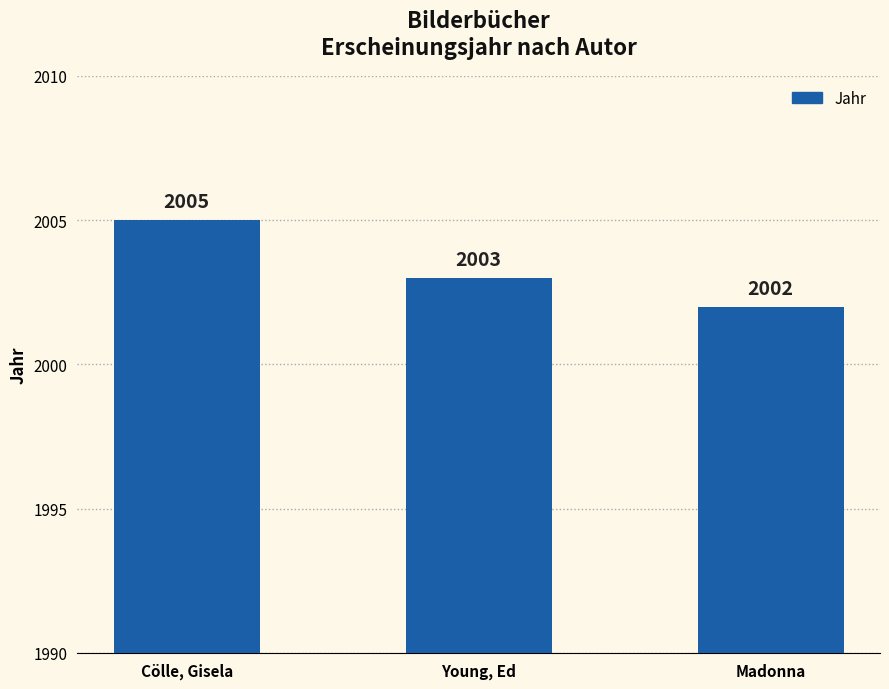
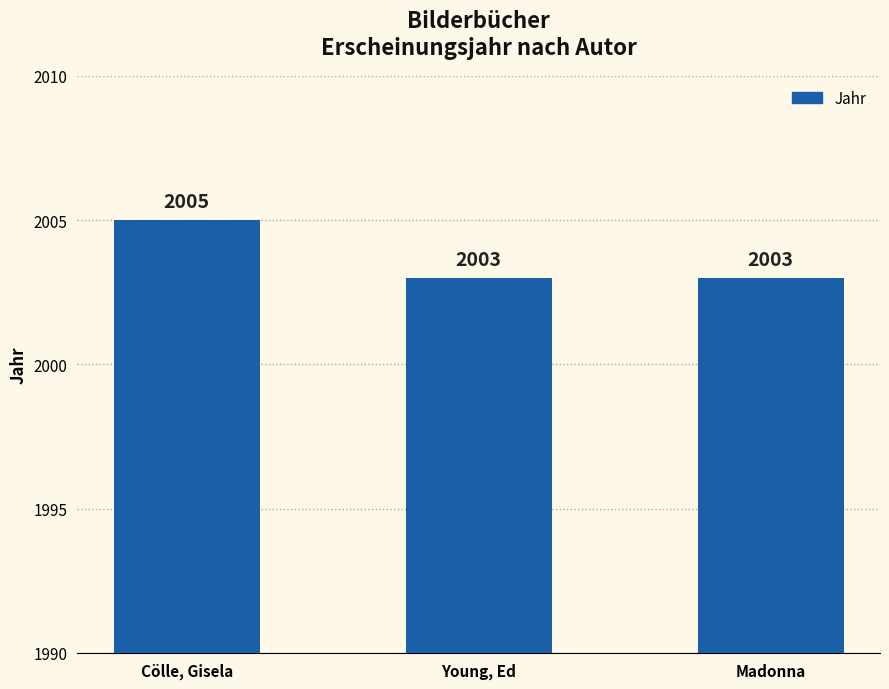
  {
    "Cölle, Gisela": 2005,
    "Young, Ed": 2003,
-   "Madonna": 2002
+   "Madonna": 2003
  }
